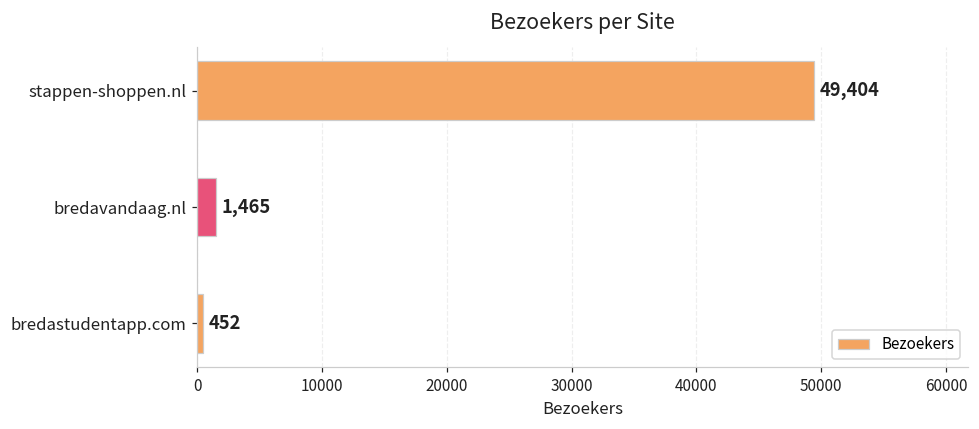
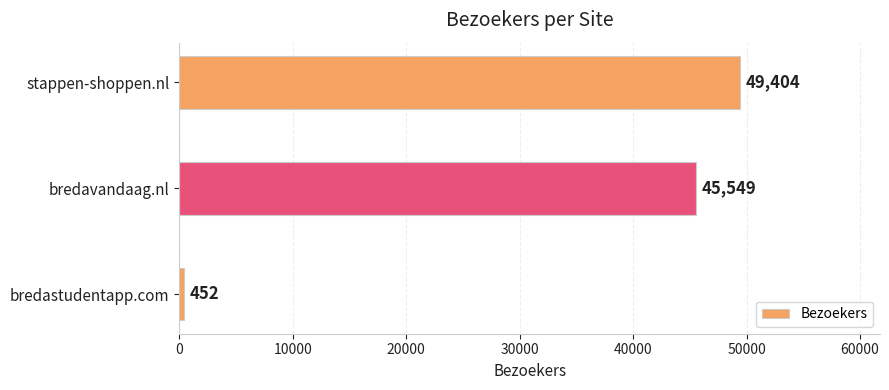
  {
    "stappen-shoppen.nl": "49,404",
-   "bredavandaag.nl": "1,465",
+   "bredavandaag.nl": "45,549",
    "bredastudentapp.com": "452"
  }
